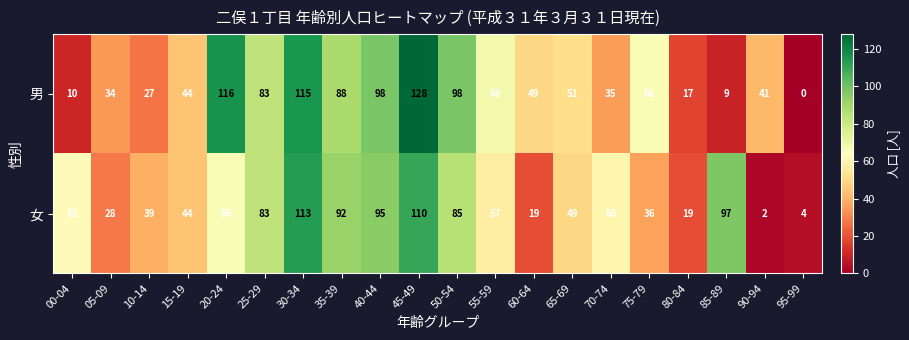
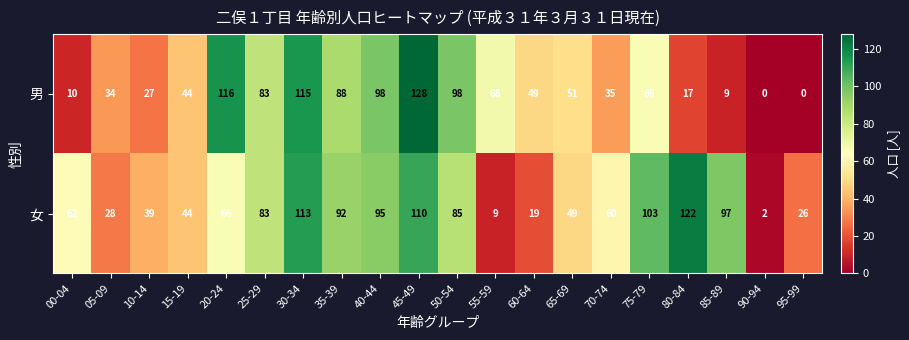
  {
    "男": {
      "00-04": 10,
      "05-09": 34,
      "10-14": 27,
      "15-19": 44,
      "20-24": 116,
      "25-29": 83,
      "30-34": 115,
      "35-39": 88,
      "40-44": 98,
      "45-49": 128,
      "50-54": 98,
      "55-59": 68,
      "60-64": 49,
      "65-69": 51,
      "70-74": 35,
      "75-79": 66,
      "80-84": 17,
      "85-89": 9,
-     "90-94": 41,
+     "90-94": 0,
      "95-99": 0
    },
    "女": {
      "00-04": 62,
      "05-09": 28,
      "10-14": 39,
      "15-19": 44,
      "20-24": 66,
      "25-29": 83,
      "30-34": 113,
      "35-39": 92,
      "40-44": 95,
      "45-49": 110,
      "50-54": 85,
-     "55-59": 57,
+     "55-59": 9,
      "60-64": 19,
      "65-69": 49,
      "70-74": 60,
-     "75-79": 36,
-     "80-84": 19,
+     "75-79": 103,
+     "80-84": 122,
      "85-89": 97,
      "90-94": 2,
-     "95-99": 4
+     "95-99": 26
    }
  }
